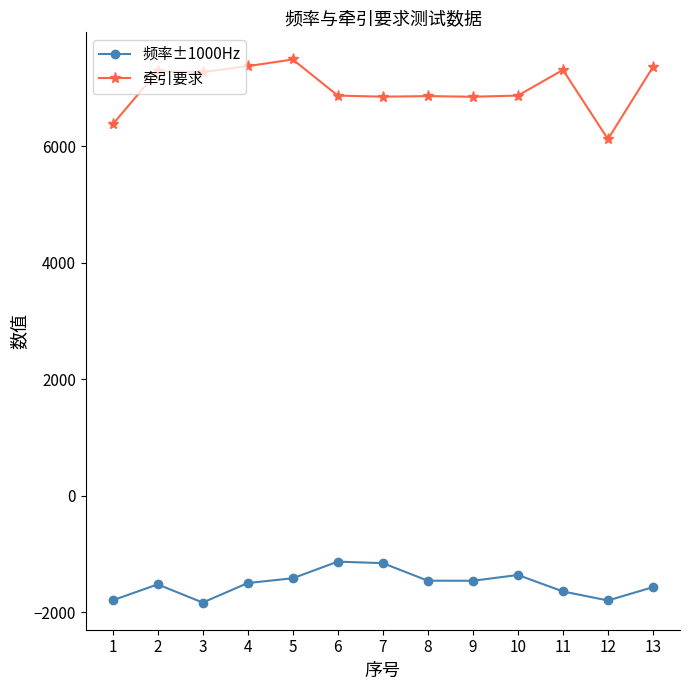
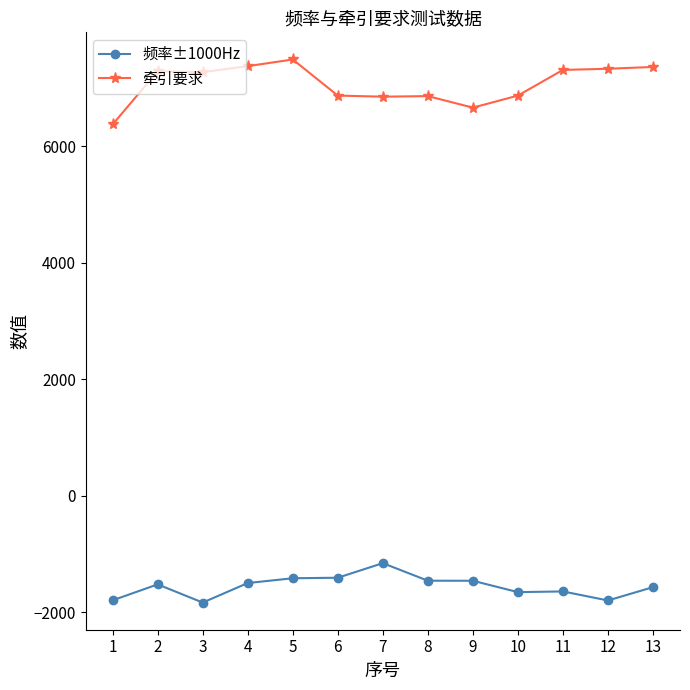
  {
    "频率±1000Hz": {
      "1": -1800,
      "2": -1500,
      "3": -1800,
      "4": -1500,
      "5": -1400,
-     "6": -1100,
+     "6": -1400,
      "7": -1200,
      "8": -1500,
      "9": -1500,
-     "10": -1400,
+     "10": -1700,
      "11": -1600,
      "12": -1800,
      "13": -1600
    },
    "牵引要求": {
      "1": 6400,
      "4": 7400,
      "5": 7500,
      "6": 6900,
      "7": 6800,
      "8": 6900,
-     "9": 6800,
+     "9": 6700,
      "10": 6900,
      "11": 7300,
-     "12": 6100,
+     "12": 7300,
      "13": 7400
    }
  }
